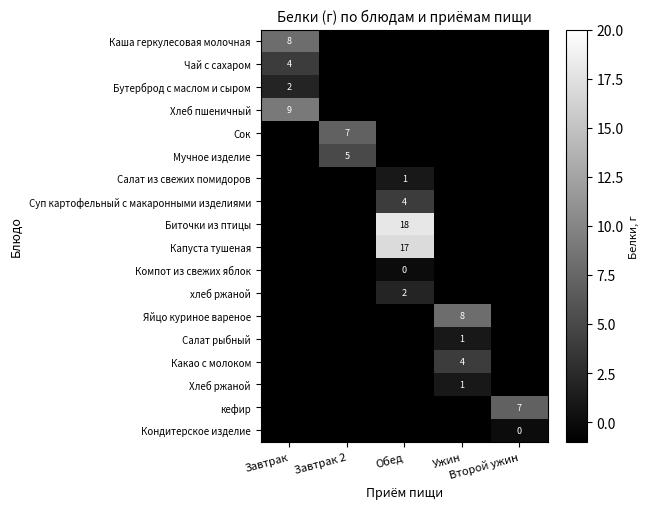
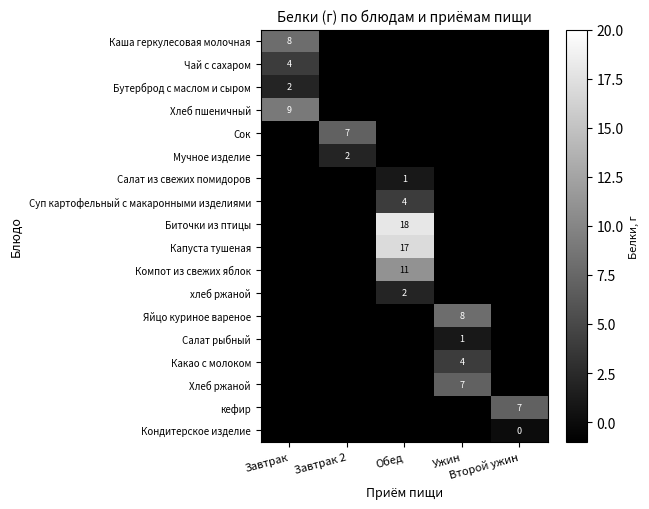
  {
    "Каша геркулесовая молочная": {
      "Завтрак": 8
    },
    "Чай с сахаром": {
      "Завтрак": 4
    },
    "Бутерброд с маслом и сыром": {
      "Завтрак": 2
    },
    "Хлеб пшеничный": {
      "Завтрак": 9
    },
    "Сок": {
      "Завтрак 2": 7
    },
    "Мучное изделие": {
-     "Завтрак 2": 5
+     "Завтрак 2": 2
    },
    "Салат из свежих помидоров": {
      "Обед": 1
    },
    "Суп картофельный с макаронными изделиями": {
      "Обед": 4
    },
    "Биточки из птицы": {
      "Обед": 18
    },
    "Капуста тушеная": {
      "Обед": 17
    },
    "Компот из свежих яблок": {
-     "Обед": 0
+     "Обед": 11
    },
    "хлеб ржаной": {
      "Обед": 2
    },
    "Яйцо куриное вареное": {
      "Ужин": 8
    },
    "Салат рыбный": {
      "Ужин": 1
    },
    "Какао с молоком": {
      "Ужин": 4
    },
    "Хлеб ржаной": {
-     "Ужин": 1
+     "Ужин": 7
    },
    "кефир": {
      "Второй ужин": 7
    },
    "Кондитерское изделие": {
      "Второй ужин": 0
    }
  }
